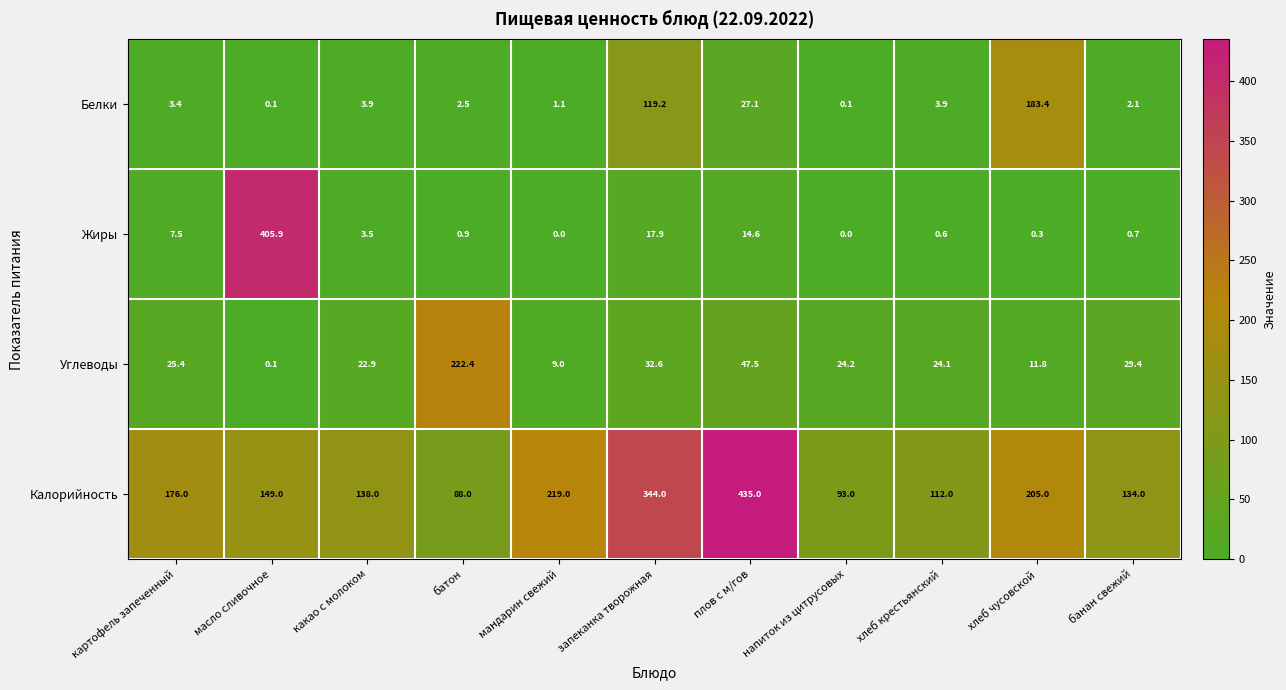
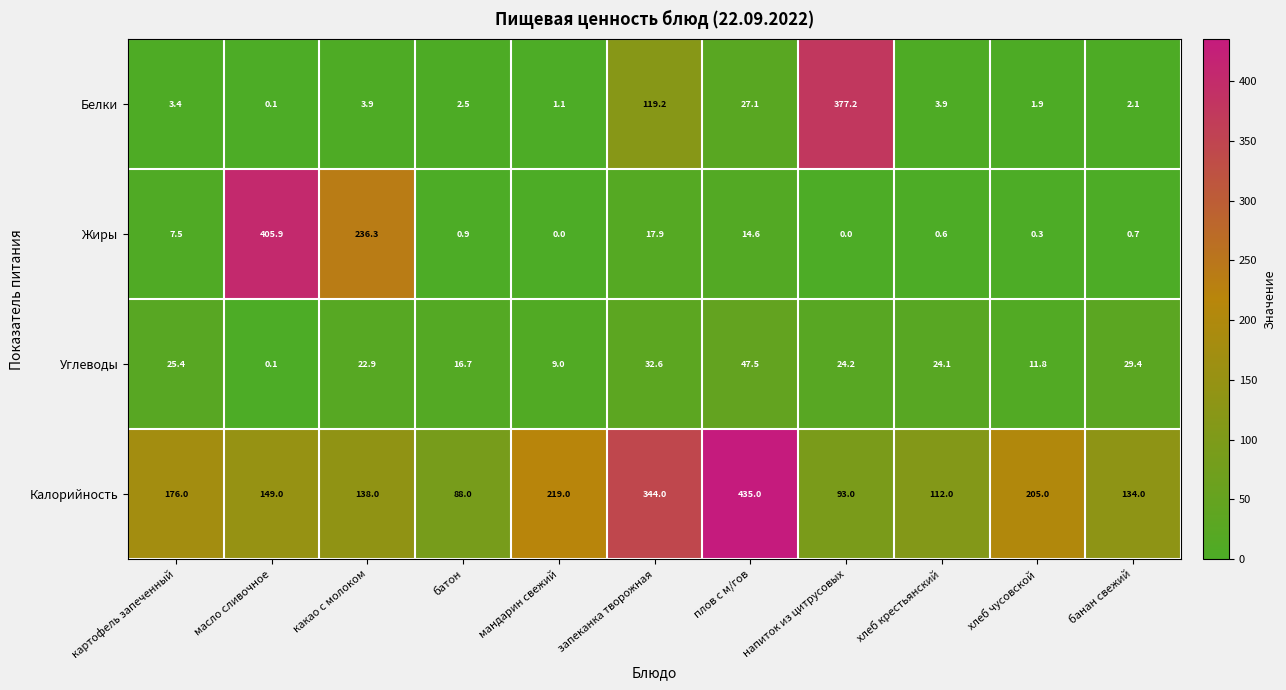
  {
    "Белки": {
      "картофель запеченный": 3.4,
      "масло сливочное": 0.1,
      "какао с молоком": 3.9,
      "батон": 2.5,
      "мандарин свежий": 1.1,
      "запеканка творожная": 119.2,
      "плов с м/гов": 27.1,
-     "напиток из цитрусовых": 0.1,
+     "напиток из цитрусовых": 377.2,
      "хлеб крестьянский": 3.9,
-     "хлеб чусовской": 183.4,
+     "хлеб чусовской": 1.9,
      "банан свежий": 2.1
    },
    "Жиры": {
      "картофель запеченный": 7.5,
      "масло сливочное": 405.9,
-     "какао с молоком": 3.5,
+     "какао с молоком": 236.3,
      "батон": 0.9,
      "мандарин свежий": 0.0,
      "запеканка творожная": 17.9,
      "плов с м/гов": 14.6,
      "напиток из цитрусовых": 0.0,
      "хлеб крестьянский": 0.6,
      "хлеб чусовской": 0.3,
      "банан свежий": 0.7
    },
    "Углеводы": {
      "картофель запеченный": 25.4,
      "масло сливочное": 0.1,
      "какао с молоком": 22.9,
-     "батон": 222.4,
+     "батон": 16.7,
      "мандарин свежий": 9.0,
      "запеканка творожная": 32.6,
      "плов с м/гов": 47.5,
      "напиток из цитрусовых": 24.2,
      "хлеб крестьянский": 24.1,
      "хлеб чусовской": 11.8,
      "банан свежий": 29.4
    },
    "Калорийность": {
      "картофель запеченный": 176.0,
      "масло сливочное": 149.0,
      "какао с молоком": 138.0,
      "батон": 88.0,
      "мандарин свежий": 219.0,
      "запеканка творожная": 344.0,
      "плов с м/гов": 435.0,
      "напиток из цитрусовых": 93.0,
      "хлеб крестьянский": 112.0,
      "хлеб чусовской": 205.0,
      "банан свежий": 134.0
    }
  }
